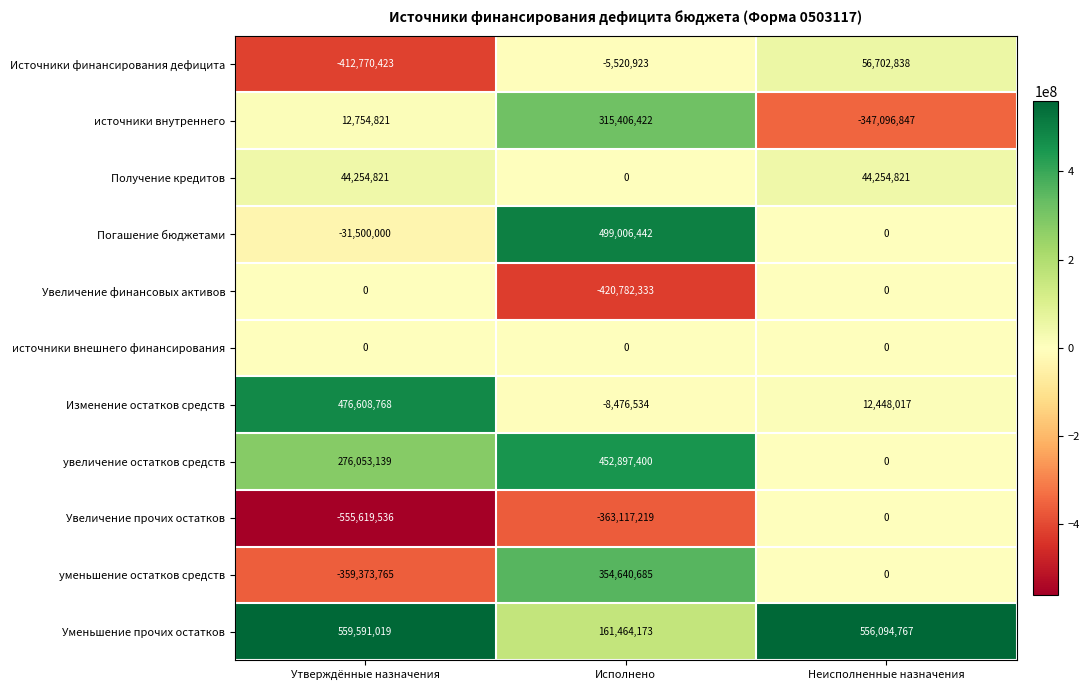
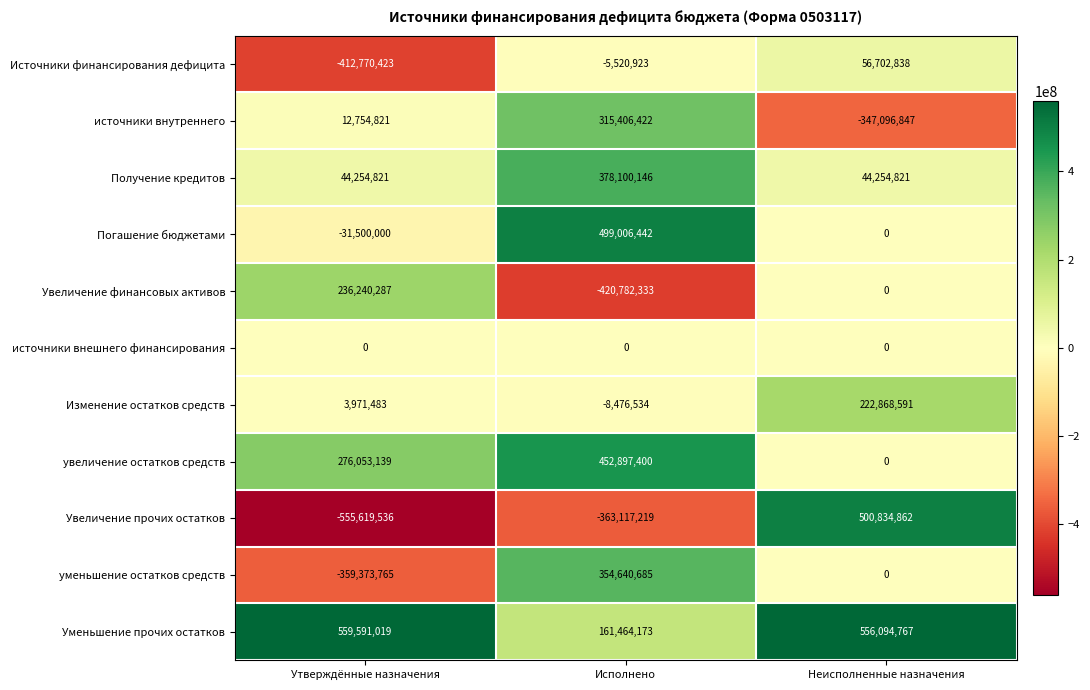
  {
    "Источники финансирования дефицита": {
      "Утверждённые назначения": "-412,770,423",
      "Исполнено": "-5,520,923",
      "Неисполненные назначения": "56,702,838"
    },
    "источники внутреннего": {
      "Утверждённые назначения": "12,754,821",
      "Исполнено": "315,406,422",
      "Неисполненные назначения": "-347,096,847"
    },
    "Получение кредитов": {
      "Утверждённые назначения": "44,254,821",
-     "Исполнено": "0",
+     "Исполнено": "378,100,146",
      "Неисполненные назначения": "44,254,821"
    },
    "Погашение бюджетами": {
      "Утверждённые назначения": "-31,500,000",
      "Исполнено": "499,006,442",
      "Неисполненные назначения": "0"
    },
    "Увеличение финансовых активов": {
-     "Утверждённые назначения": "0",
+     "Утверждённые назначения": "236,240,287",
      "Исполнено": "-420,782,333",
      "Неисполненные назначения": "0"
    },
    "источники внешнего финансирования": {
      "Утверждённые назначения": "0",
      "Исполнено": "0",
      "Неисполненные назначения": "0"
    },
    "Изменение остатков средств": {
-     "Утверждённые назначения": "476,608,768",
+     "Утверждённые назначения": "3,971,483",
      "Исполнено": "-8,476,534",
-     "Неисполненные назначения": "12,448,017"
+     "Неисполненные назначения": "222,868,591"
    },
    "увеличение остатков средств": {
      "Утверждённые назначения": "276,053,139",
      "Исполнено": "452,897,400",
      "Неисполненные назначения": "0"
    },
    "Увеличение прочих остатков": {
      "Утверждённые назначения": "-555,619,536",
      "Исполнено": "-363,117,219",
-     "Неисполненные назначения": "0"
+     "Неисполненные назначения": "500,834,862"
    },
    "уменьшение остатков средств": {
      "Утверждённые назначения": "-359,373,765",
      "Исполнено": "354,640,685",
      "Неисполненные назначения": "0"
    },
    "Уменьшение прочих остатков": {
      "Утверждённые назначения": "559,591,019",
      "Исполнено": "161,464,173",
      "Неисполненные назначения": "556,094,767"
    }
  }
